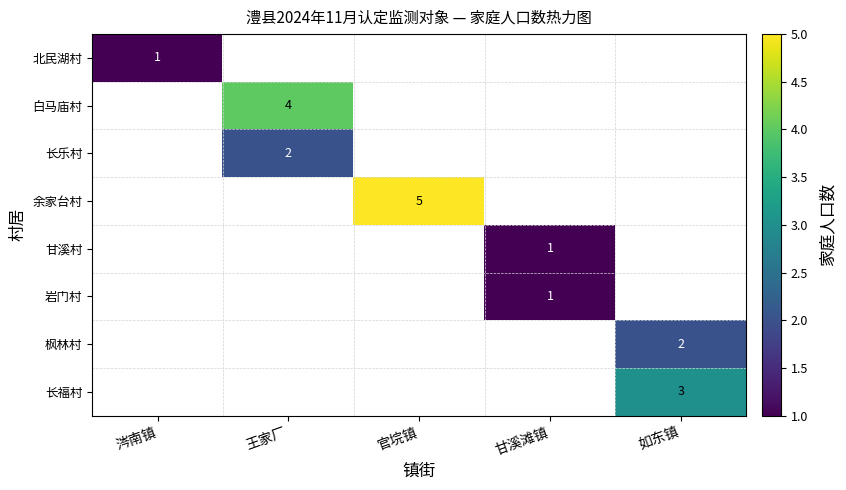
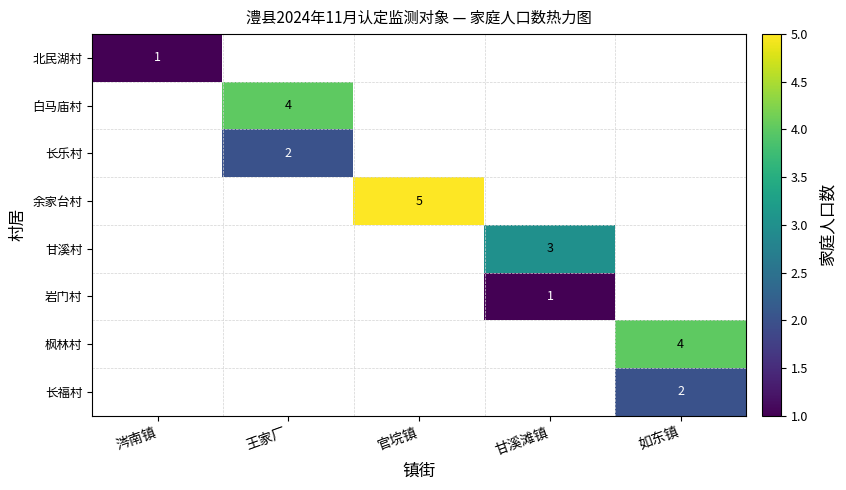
  {
    "北民湖村": {
      "涔南镇": 1
    },
    "白马庙村": {
      "王家厂": 4
    },
    "长乐村": {
      "王家厂": 2
    },
    "余家台村": {
      "官垸镇": 5
    },
    "甘溪村": {
-     "甘溪滩镇": 1
+     "甘溪滩镇": 3
    },
    "岩门村": {
      "甘溪滩镇": 1
    },
    "枫林村": {
-     "如东镇": 2
+     "如东镇": 4
    },
    "长福村": {
-     "如东镇": 3
+     "如东镇": 2
    }
  }
